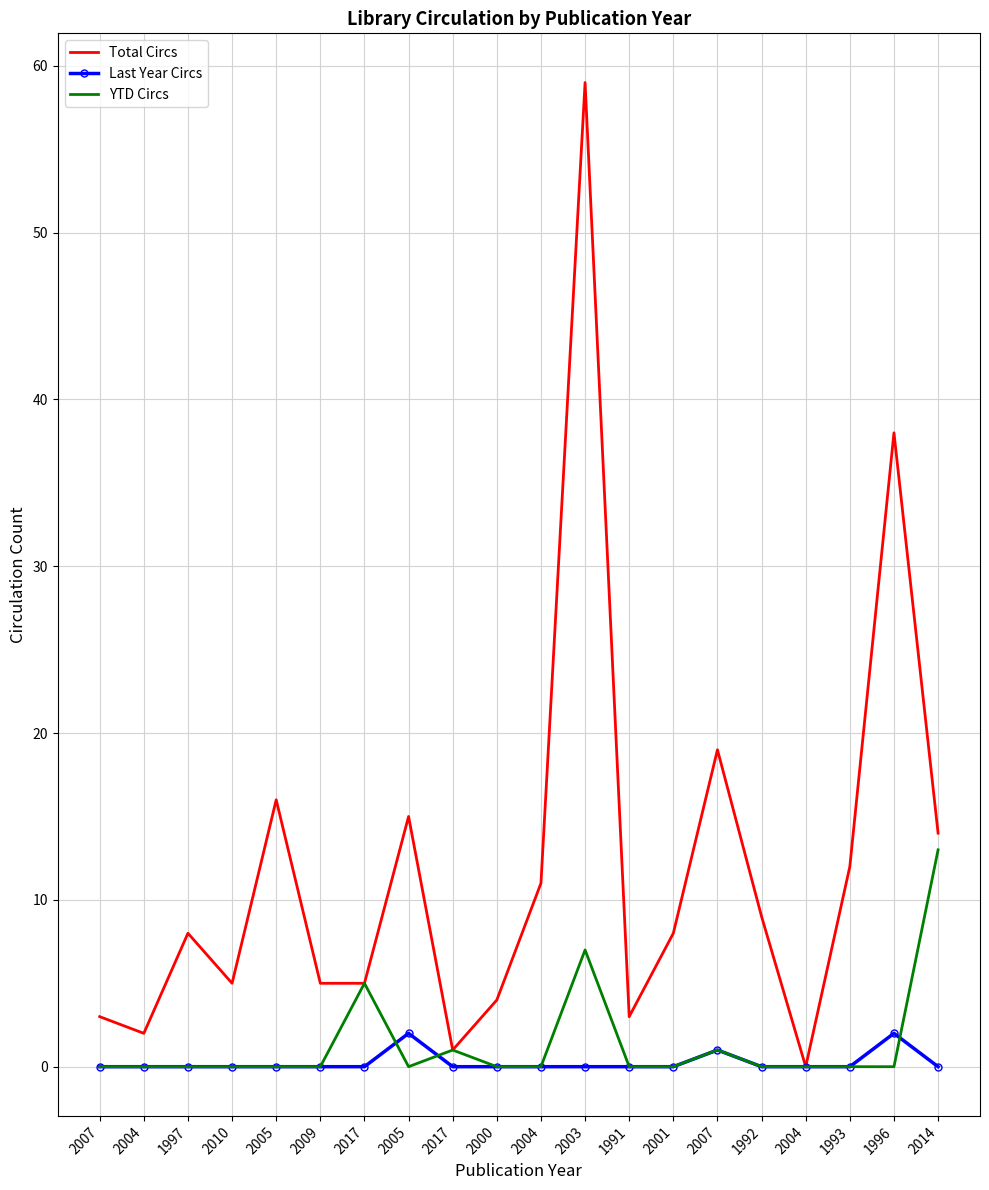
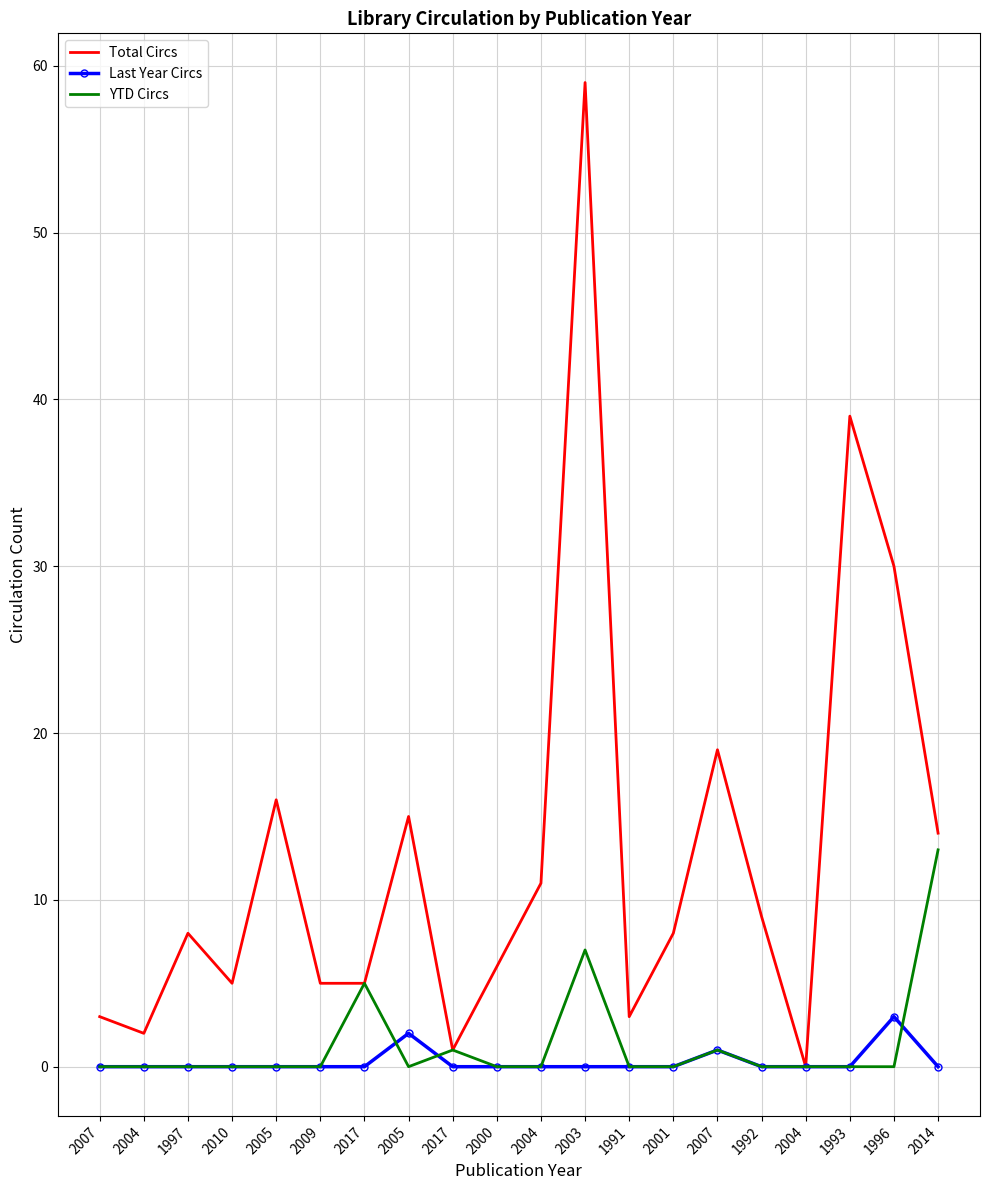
  {
    "Total Circs": {
      "1997": 8,
      "2010": 5,
      "2009": 5,
-     "2000": 4,
+     "2000": 6,
      "2003": 59,
      "1991": 3,
      "2001": 8,
      "1992": 9,
-     "1993": 12,
-     "1996": 38,
+     "1993": 39,
+     "1996": 30,
      "2014": 14
    },
    "Last Year Circs": {
      "2003": 0,
-     "1996": 2,
+     "1996": 3,
      "2014": 0
    },
    "YTD Circs": {
      "2003": 7,
      "1996": 0,
      "2014": 13
    }
  }
